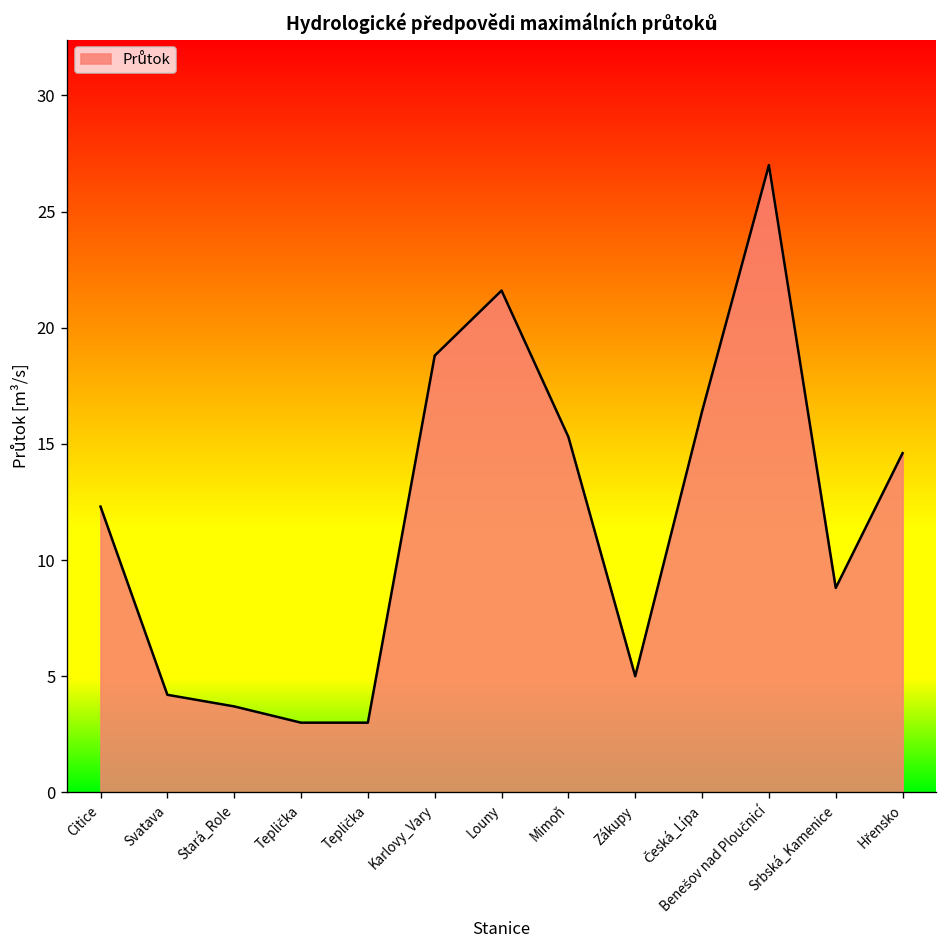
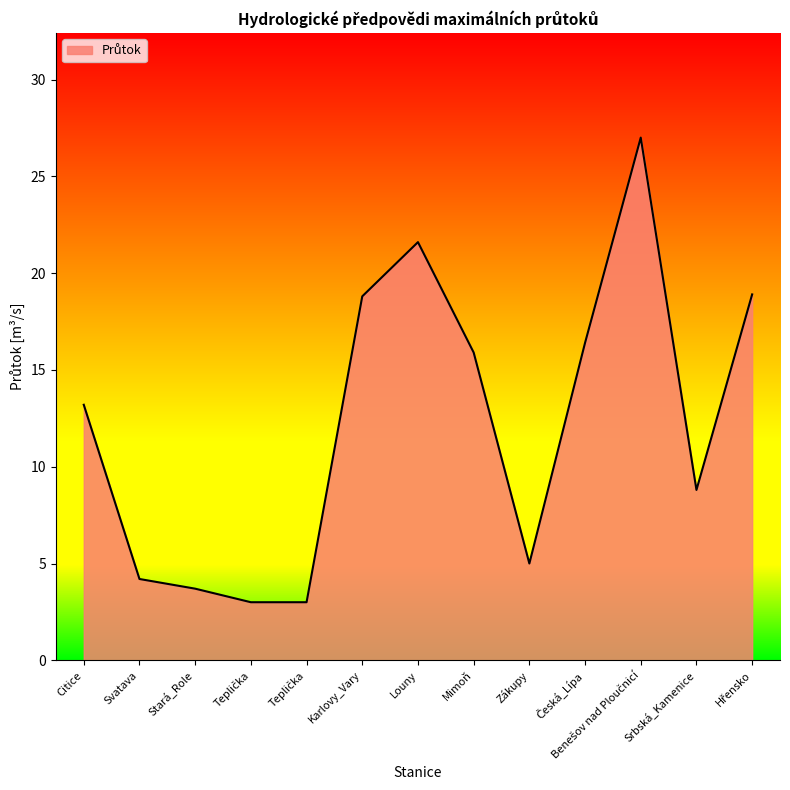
  {
-   "Citice": 12.3,
+   "Citice": 13.2,
    "Svatava": 4.2,
    "Stará_Role": 3.7,
    "Karlovy_Vary": 18.8,
    "Louny": 21.6,
-   "Mimoň": 15.3,
+   "Mimoň": 15.9,
    "Zákupy": 5.0,
    "Česká_Lípa": 16.4,
    "Benešov nad Ploučnicí": 27.0,
    "Srbská_Kamenice": 8.8,
-   "Hřensko": 14.6
+   "Hřensko": 18.9
  }
